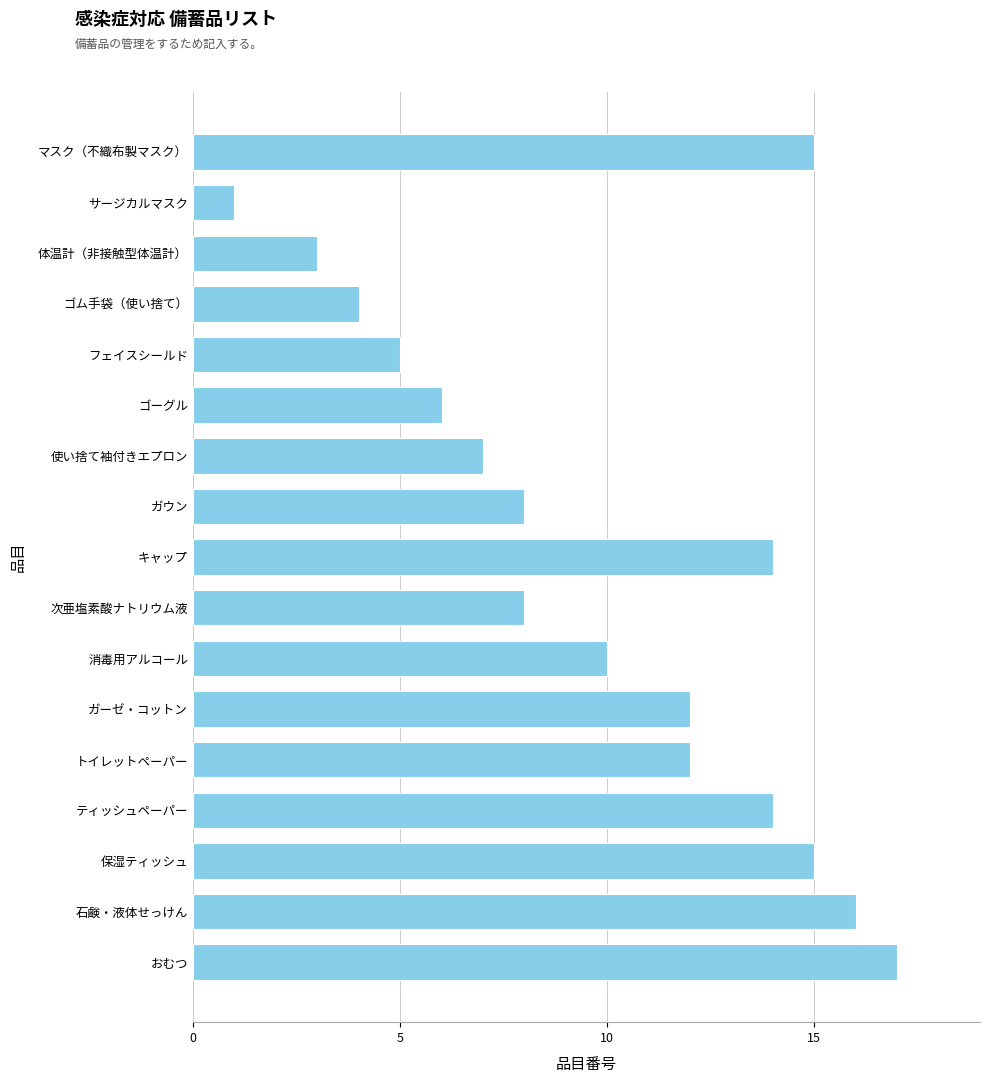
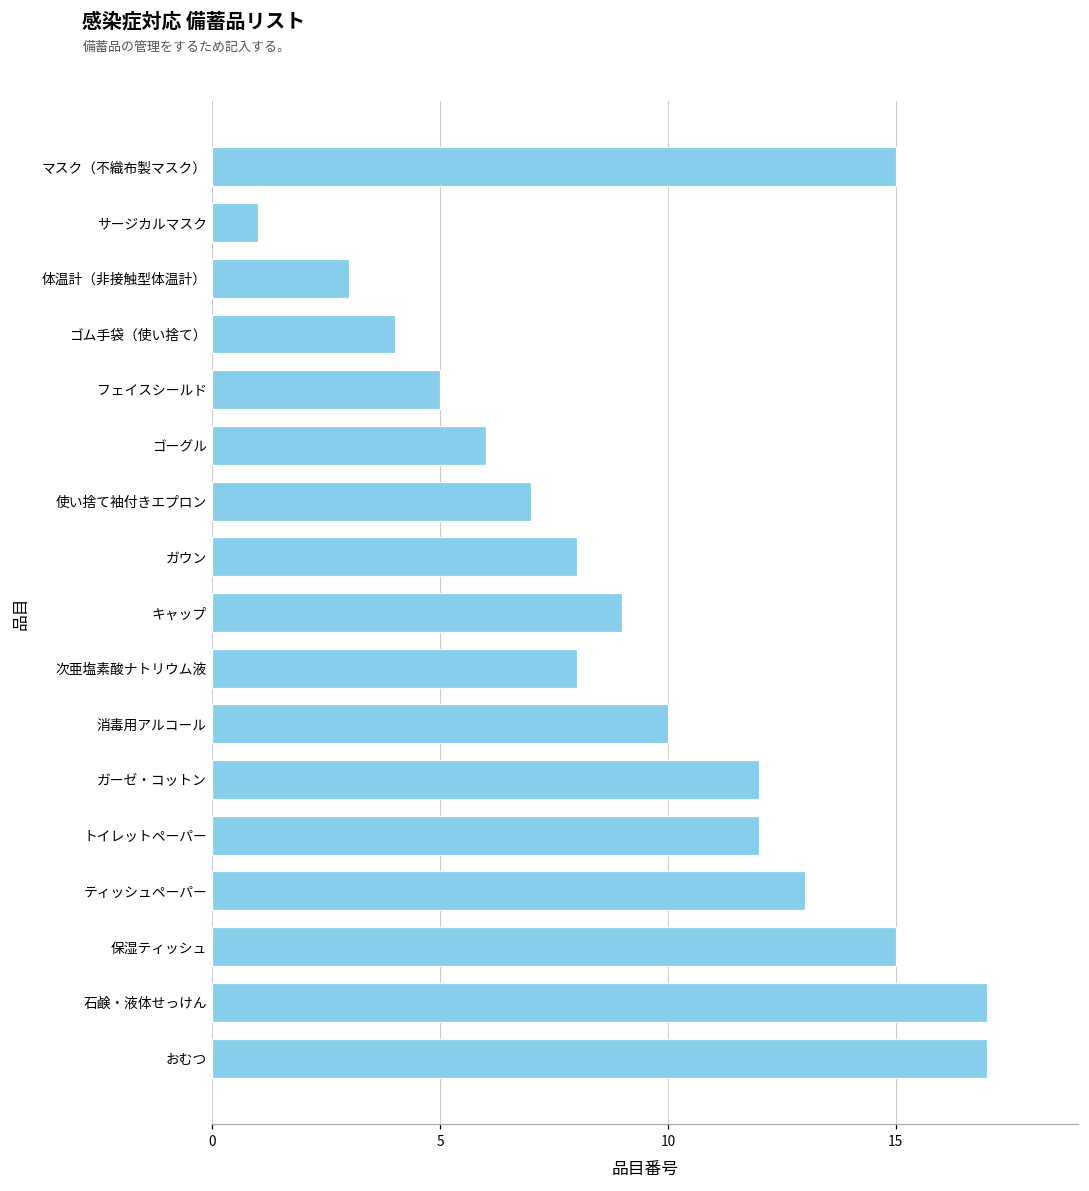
  {
    "マスク（不織布製マスク）": 15,
    "サージカルマスク": 1,
    "体温計（非接触型体温計）": 3,
    "ゴム手袋（使い捨て）": 4,
    "フェイスシールド": 5,
    "ゴーグル": 6,
    "使い捨て袖付きエプロン": 7,
    "ガウン": 8,
-   "キャップ": 14,
+   "キャップ": 9,
    "次亜塩素酸ナトリウム液": 8,
    "消毒用アルコール": 10,
    "ガーゼ・コットン": 12,
    "トイレットペーパー": 12,
-   "ティッシュペーパー": 14,
+   "ティッシュペーパー": 13,
    "保湿ティッシュ": 15,
-   "石鹸・液体せっけん": 16,
+   "石鹸・液体せっけん": 17,
    "おむつ": 17
  }
